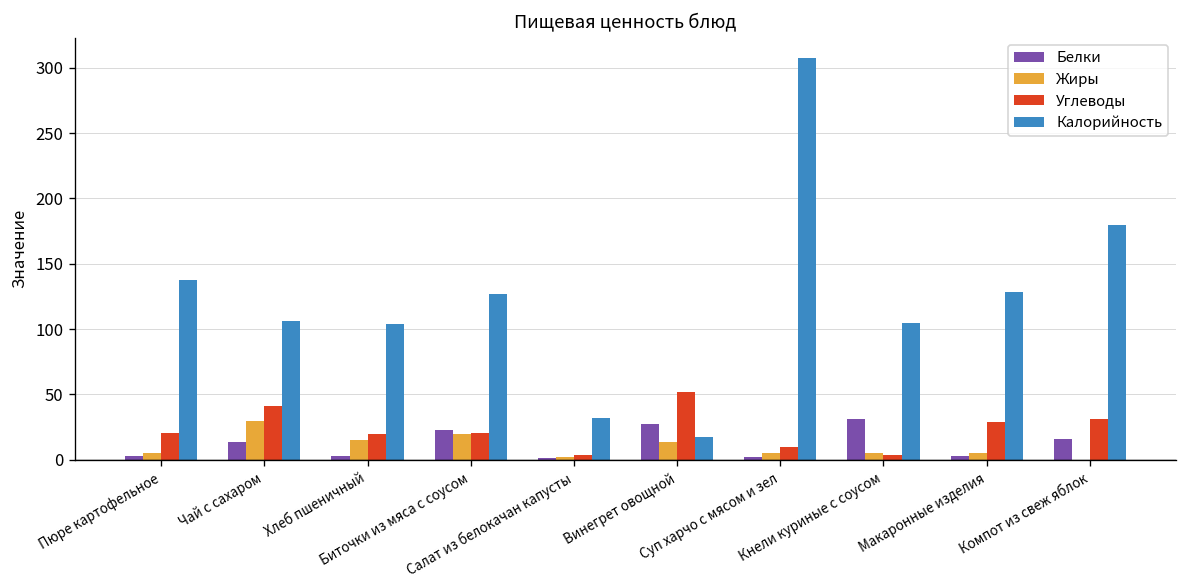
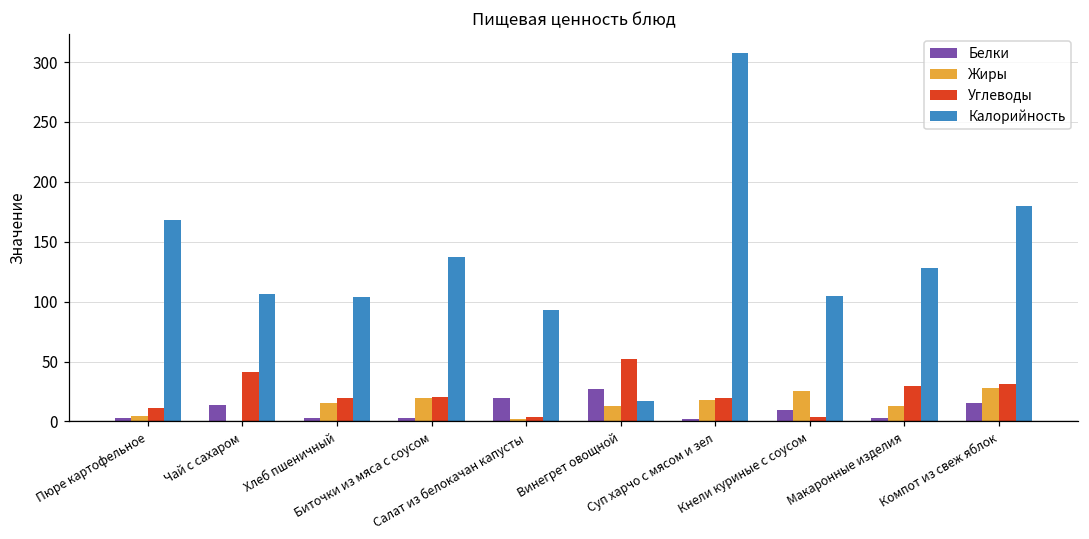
  {
    "Белки": {
      "Пюре картофельное": 3,
      "Чай с сахаром": 14,
      "Хлеб пшеничный": 3,
-     "Биточки из мяса с соусом": 23,
-     "Салат из белокачан капусты": 2,
+     "Биточки из мяса с соусом": 3,
+     "Салат из белокачан капусты": 20,
      "Винегрет овощной": 27,
-     "Кнели куриные с соусом": 31,
+     "Кнели куриные с соусом": 10,
      "Макаронные изделия": 3,
      "Компот из свеж яблок": 16
    },
    "Жиры": {
      "Пюре картофельное": 5,
-     "Чай с сахаром": 30,
+     "Чай с сахаром": 0,
      "Хлеб пшеничный": 15,
      "Биточки из мяса с соусом": 20,
      "Винегрет овощной": 13,
-     "Суп харчо с мясом и зел": 5,
-     "Кнели куриные с соусом": 5,
-     "Макаронные изделия": 5,
-     "Компот из свеж яблок": 0
+     "Суп харчо с мясом и зел": 18,
+     "Кнели куриные с соусом": 25,
+     "Макаронные изделия": 13,
+     "Компот из свеж яблок": 28
    },
    "Углеводы": {
-     "Пюре картофельное": 20,
+     "Пюре картофельное": 11,
      "Чай с сахаром": 41,
      "Хлеб пшеничный": 20,
      "Биточки из мяса с соусом": 20,
      "Салат из белокачан капусты": 4,
      "Винегрет овощной": 52,
-     "Суп харчо с мясом и зел": 10,
+     "Суп харчо с мясом и зел": 20,
      "Кнели куриные с соусом": 4,
      "Макаронные изделия": 29,
      "Компот из свеж яблок": 31
    },
    "Калорийность": {
-     "Пюре картофельное": 137,
+     "Пюре картофельное": 168,
      "Чай с сахаром": 106,
      "Хлеб пшеничный": 104,
-     "Биточки из мяса с соусом": 126,
-     "Салат из белокачан капусты": 32,
+     "Биточки из мяса с соусом": 137,
+     "Салат из белокачан капусты": 93,
      "Винегрет овощной": 17,
      "Суп харчо с мясом и зел": 308,
      "Кнели куриные с соусом": 105,
      "Макаронные изделия": 128,
      "Компот из свеж яблок": 180
    }
  }
